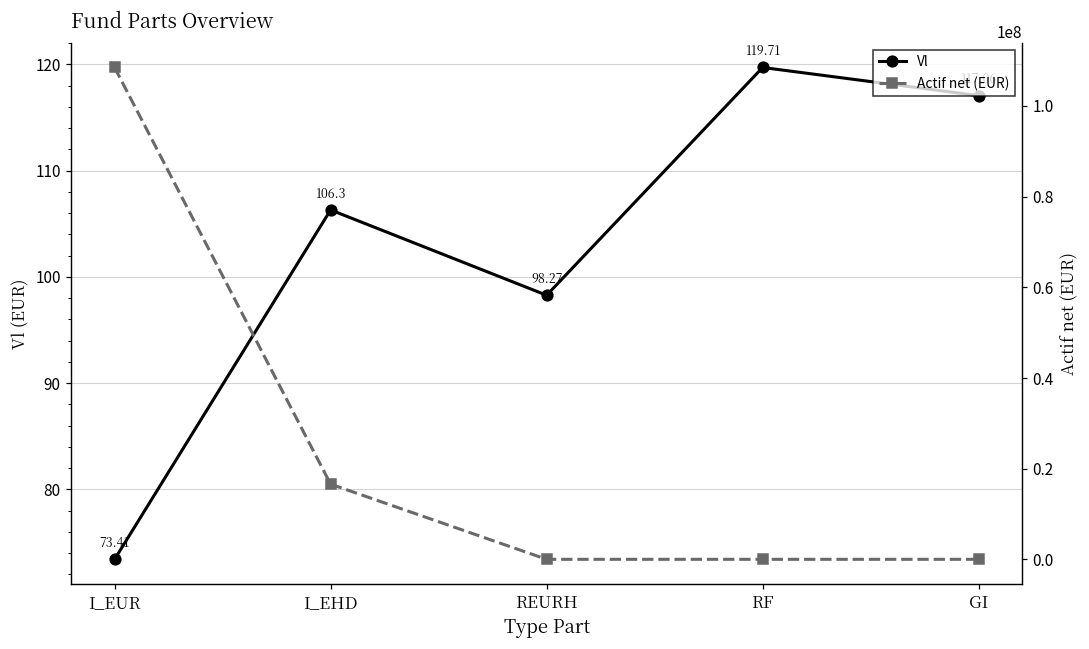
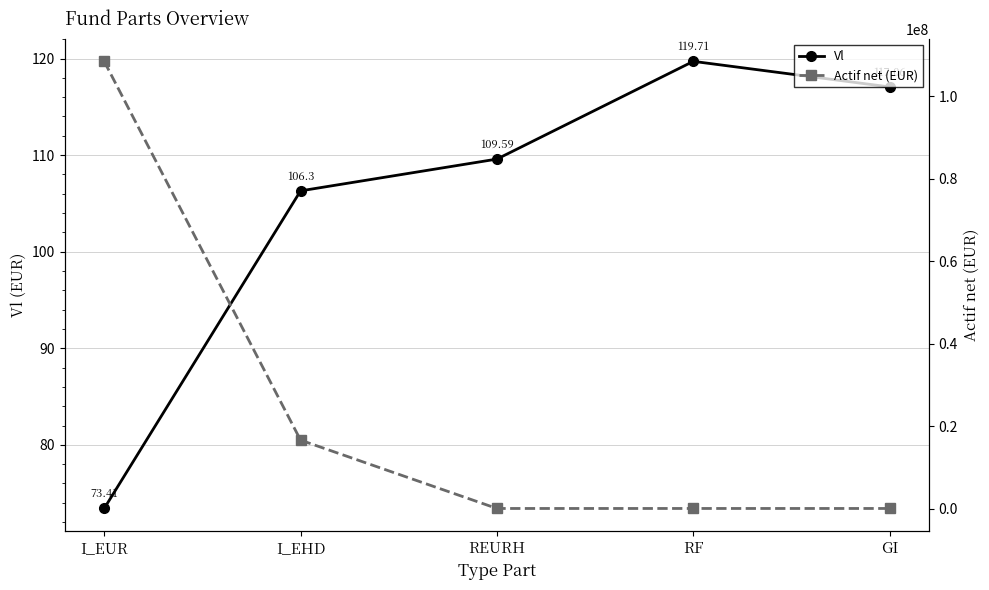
  {
    "Vl": {
      "I_EUR": 73.41,
      "I_EHD": 106.3,
-     "REURH": 98.27,
+     "REURH": 109.59,
      "RF": 119.71
    }
  }
